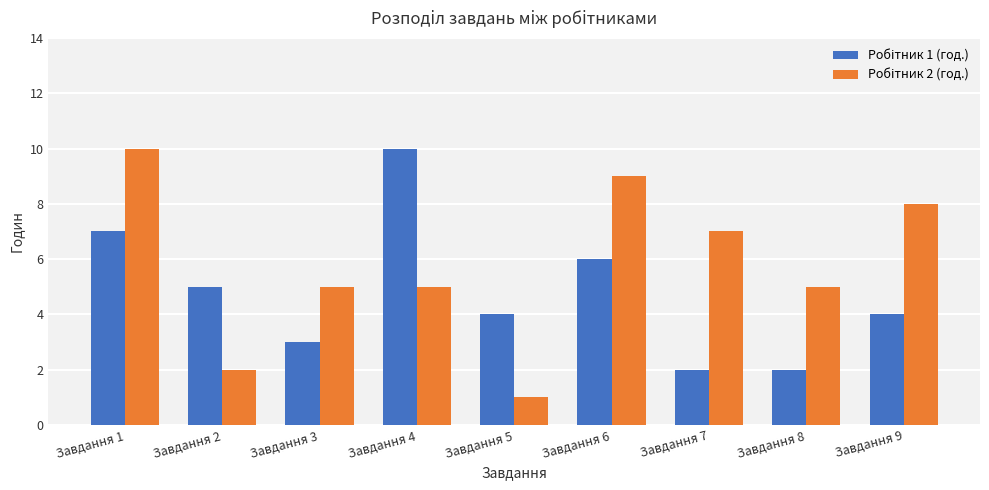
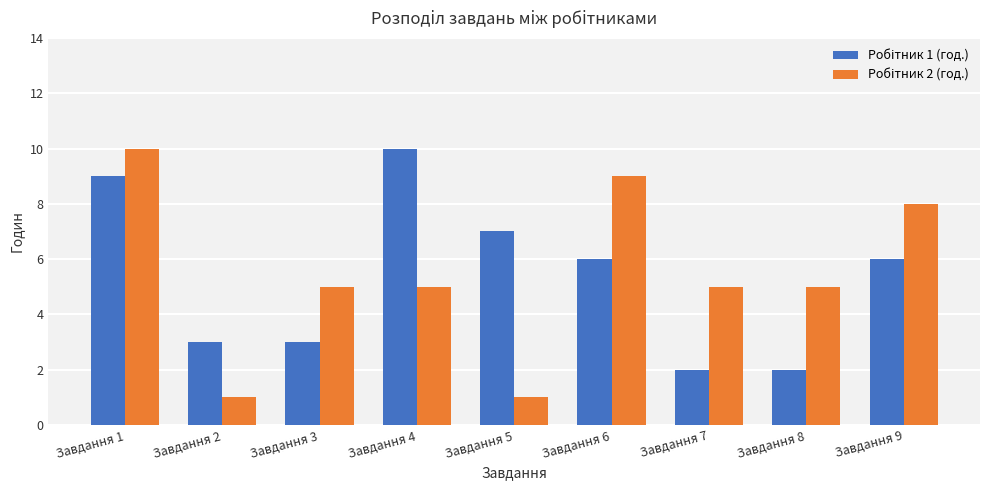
  {
    "Робітник 1 (год.)": {
-     "Завдання 1": 7,
-     "Завдання 2": 5,
+     "Завдання 1": 9,
+     "Завдання 2": 3,
      "Завдання 3": 3,
      "Завдання 4": 10,
-     "Завдання 5": 4,
+     "Завдання 5": 7,
      "Завдання 6": 6,
      "Завдання 7": 2,
      "Завдання 8": 2,
-     "Завдання 9": 4
+     "Завдання 9": 6
    },
    "Робітник 2 (год.)": {
      "Завдання 1": 10,
-     "Завдання 2": 2,
+     "Завдання 2": 1,
      "Завдання 3": 5,
      "Завдання 4": 5,
      "Завдання 5": 1,
      "Завдання 6": 9,
-     "Завдання 7": 7,
+     "Завдання 7": 5,
      "Завдання 8": 5,
      "Завдання 9": 8
    }
  }
